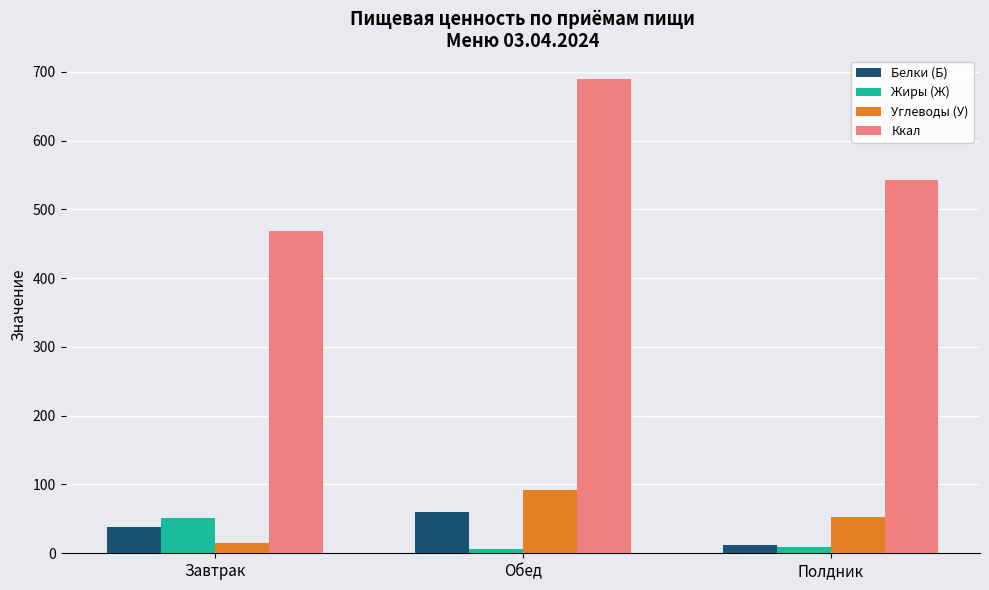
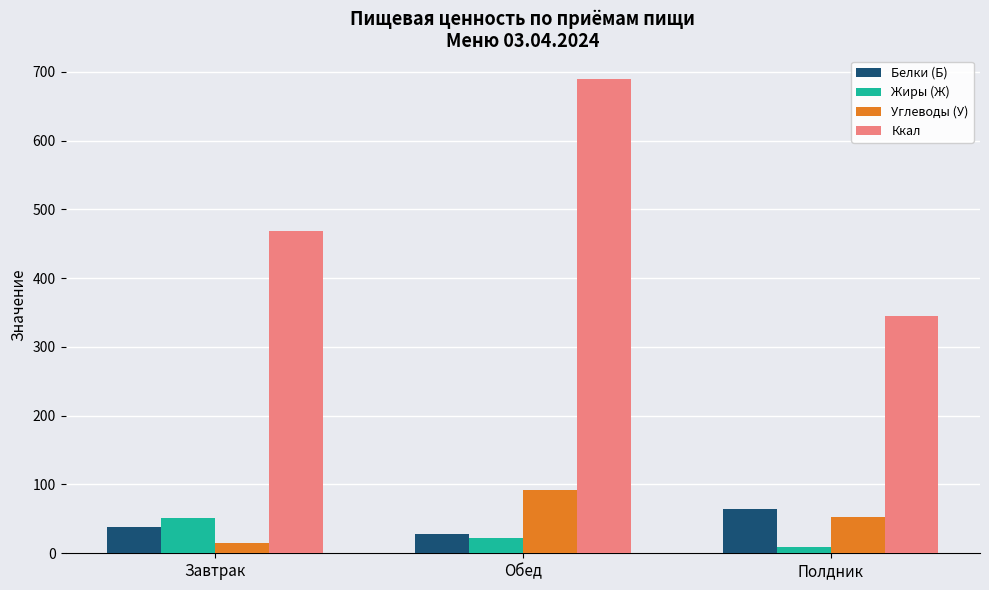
  {
    "Белки (Б)": {
      "Завтрак": 40,
-     "Обед": 60,
-     "Полдник": 10
+     "Обед": 30,
+     "Полдник": 60
    },
    "Жиры (Ж)": {
      "Завтрак": 50,
-     "Обед": 10,
+     "Обед": 20,
      "Полдник": 10
    },
    "Углеводы (У)": {
      "Завтрак": 10,
      "Обед": 90,
      "Полдник": 50
    },
    "Ккал": {
      "Завтрак": 470,
      "Обед": 690,
-     "Полдник": 540
+     "Полдник": 350
    }
  }
